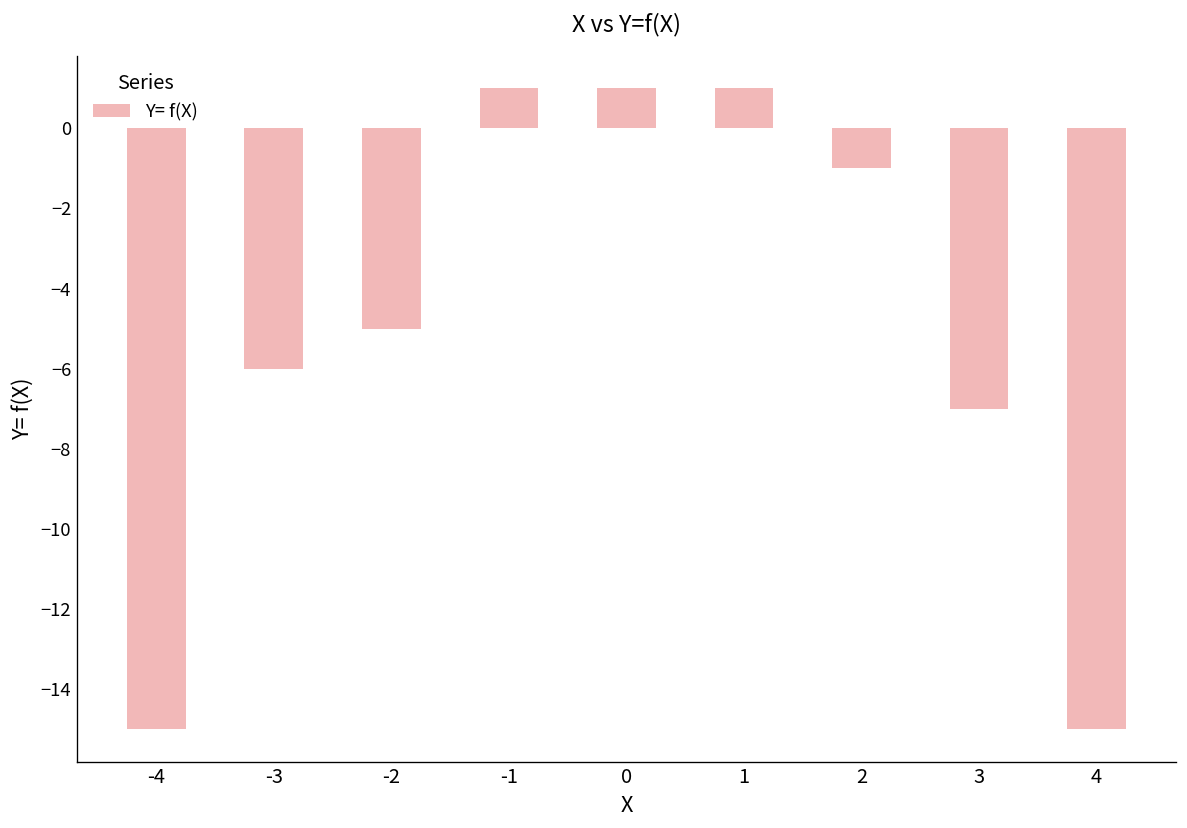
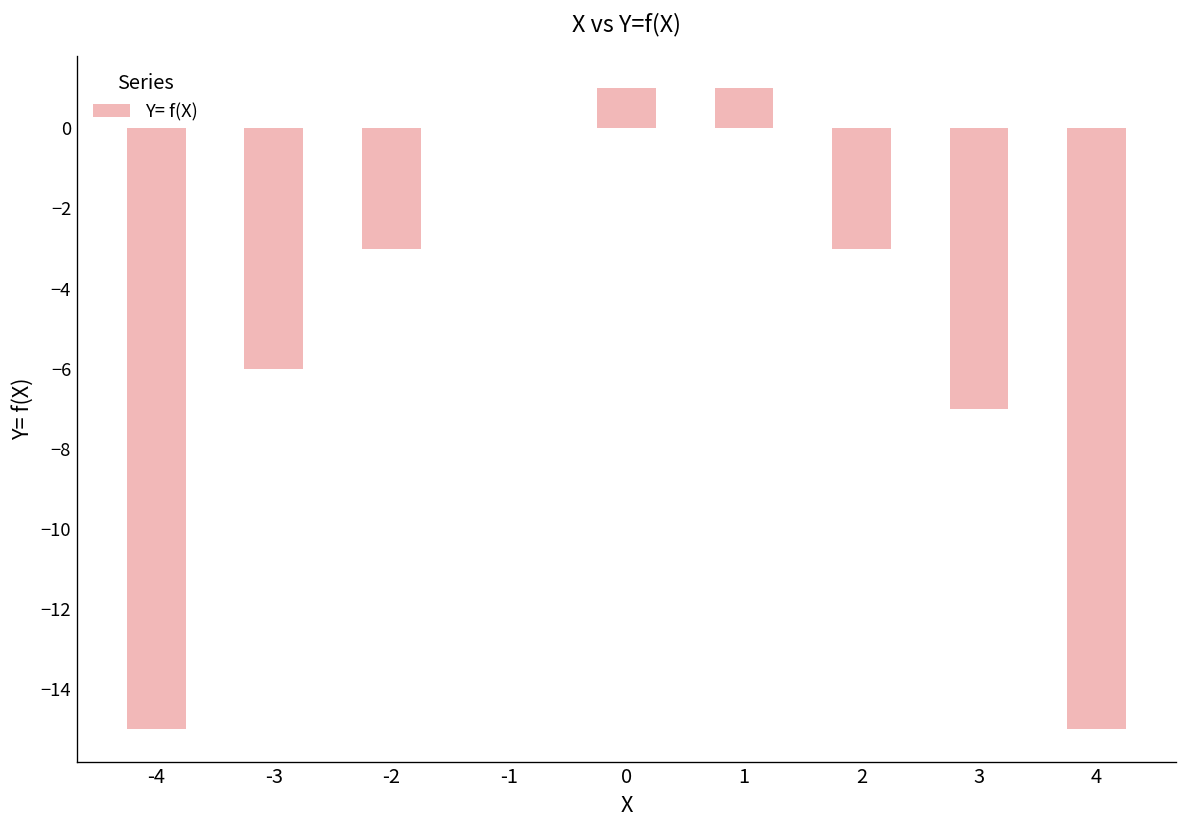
  {
    "-4": -15,
    "-3": -6,
-   "-2": -5,
-   "-1": 1,
+   "-2": -3,
+   "-1": 0,
    "0": 1,
    "1": 1,
-   "2": -1,
+   "2": -3,
    "3": -7,
    "4": -15
  }
